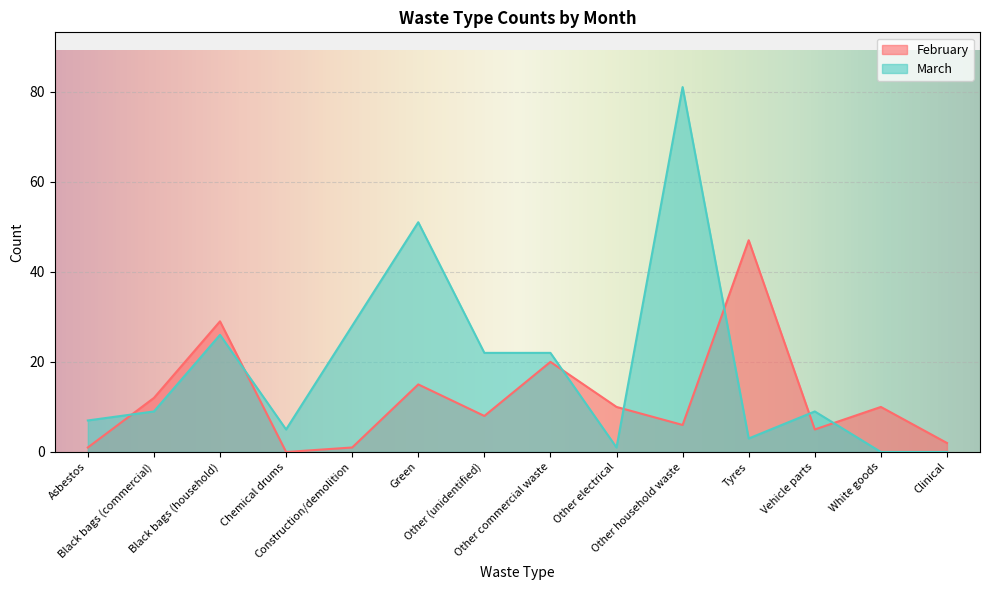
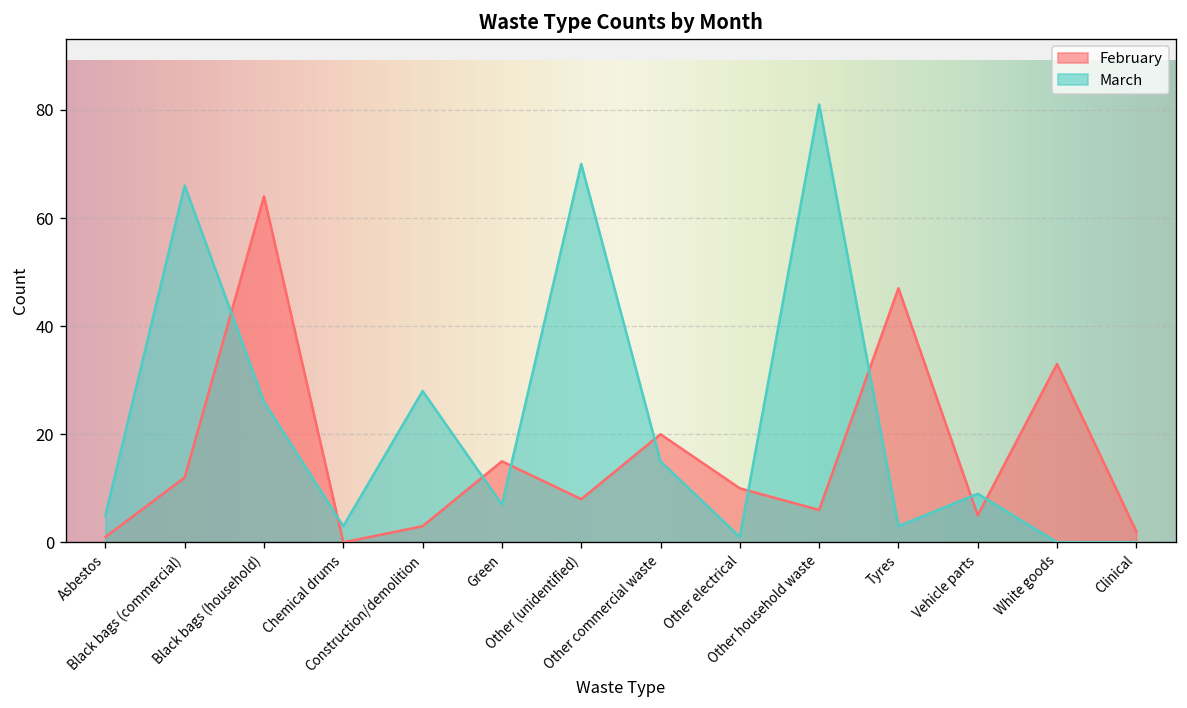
  {
    "February": {
      "Asbestos": 1,
      "Black bags (commercial)": 12,
-     "Black bags (household)": 29,
+     "Black bags (household)": 64,
      "Chemical drums": 0,
-     "Construction/demolition": 1,
+     "Construction/demolition": 3,
      "Green": 15,
      "Other (unidentified)": 8,
      "Other commercial waste": 20,
      "Other electrical": 10,
      "Other household waste": 6,
      "Tyres": 47,
      "Vehicle parts": 5,
-     "White goods": 10,
+     "White goods": 33,
      "Clinical": 2
    },
    "March": {
-     "Asbestos": 7,
-     "Black bags (commercial)": 9,
+     "Asbestos": 5,
+     "Black bags (commercial)": 66,
      "Black bags (household)": 26,
-     "Chemical drums": 5,
+     "Chemical drums": 3,
      "Construction/demolition": 28,
-     "Green": 51,
-     "Other (unidentified)": 22,
-     "Other commercial waste": 22,
+     "Green": 7,
+     "Other (unidentified)": 70,
+     "Other commercial waste": 15,
      "Other electrical": 1,
      "Other household waste": 81,
      "Tyres": 3,
      "Vehicle parts": 9,
      "White goods": 0,
      "Clinical": 0
    }
  }
